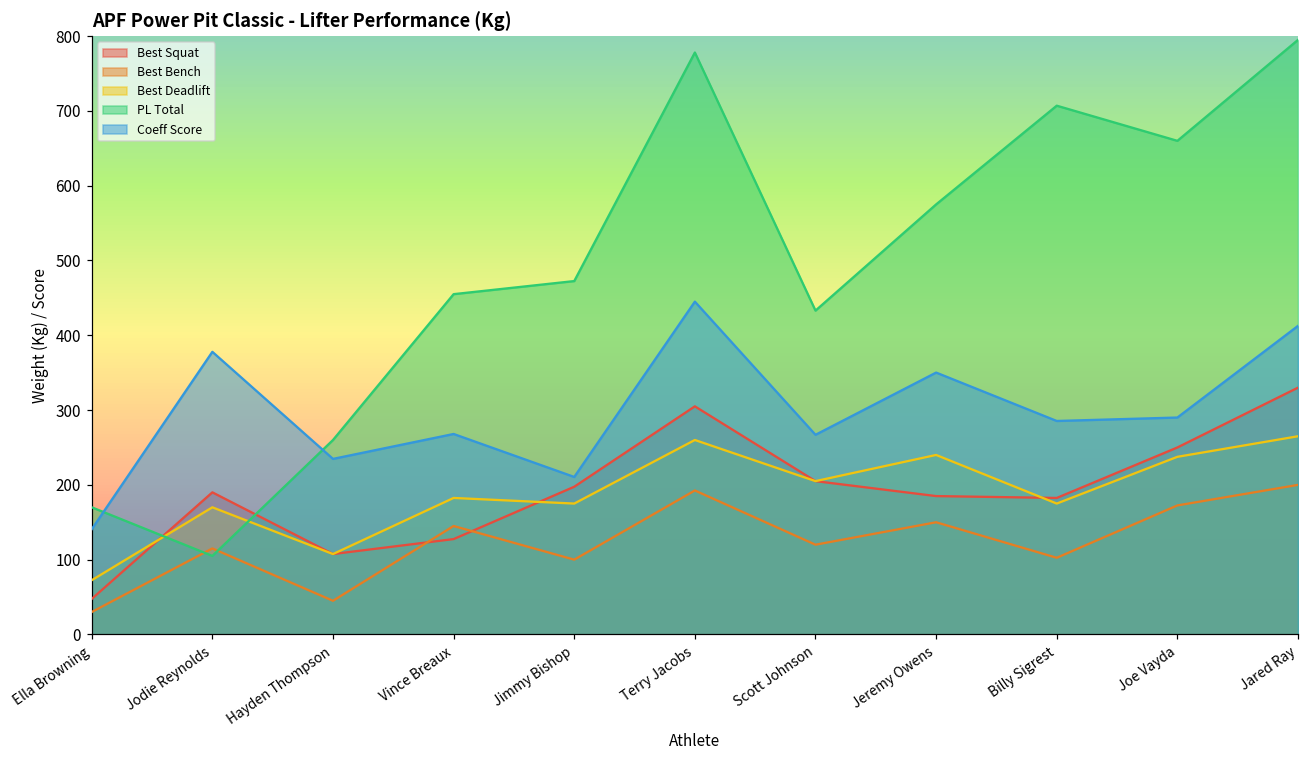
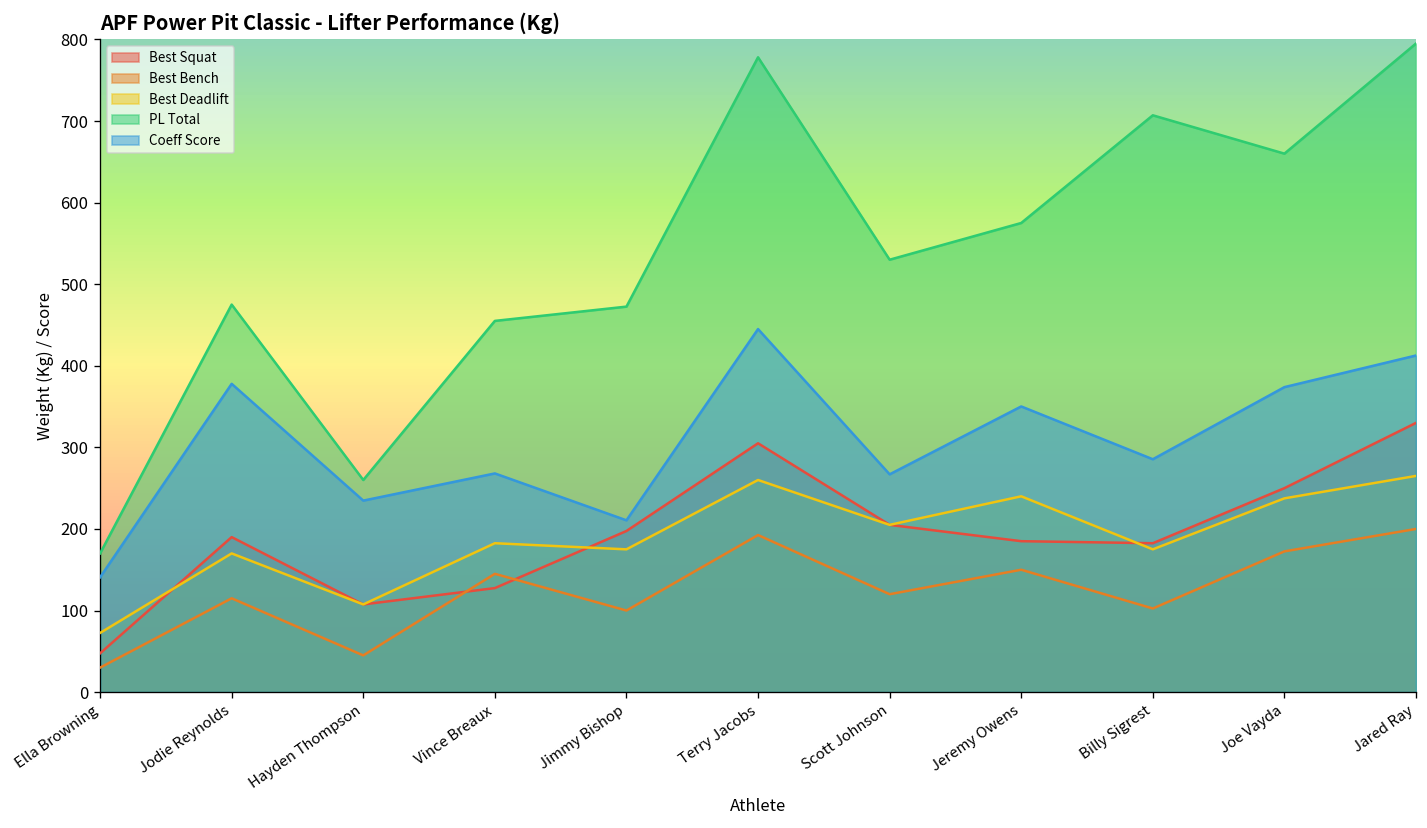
  {
    "PL Total": {
      "Ella Browning": 170,
-     "Jodie Reynolds": 110,
+     "Jodie Reynolds": 480,
      "Hayden Thompson": 260,
      "Vince Breaux": 460,
      "Jimmy Bishop": 470,
      "Terry Jacobs": 780,
-     "Scott Johnson": 430,
+     "Scott Johnson": 530,
      "Jeremy Owens": 580,
      "Billy Sigrest": 710,
      "Joe Vayda": 660,
      "Jared Ray": 800
    },
    "Coeff Score": {
      "Ella Browning": 140,
      "Jodie Reynolds": 380,
      "Hayden Thompson": 230,
      "Vince Breaux": 270,
      "Jimmy Bishop": 210,
      "Terry Jacobs": 440,
      "Scott Johnson": 270,
      "Jeremy Owens": 350,
      "Billy Sigrest": 290,
-     "Joe Vayda": 290,
+     "Joe Vayda": 370,
      "Jared Ray": 410
    }
  }
